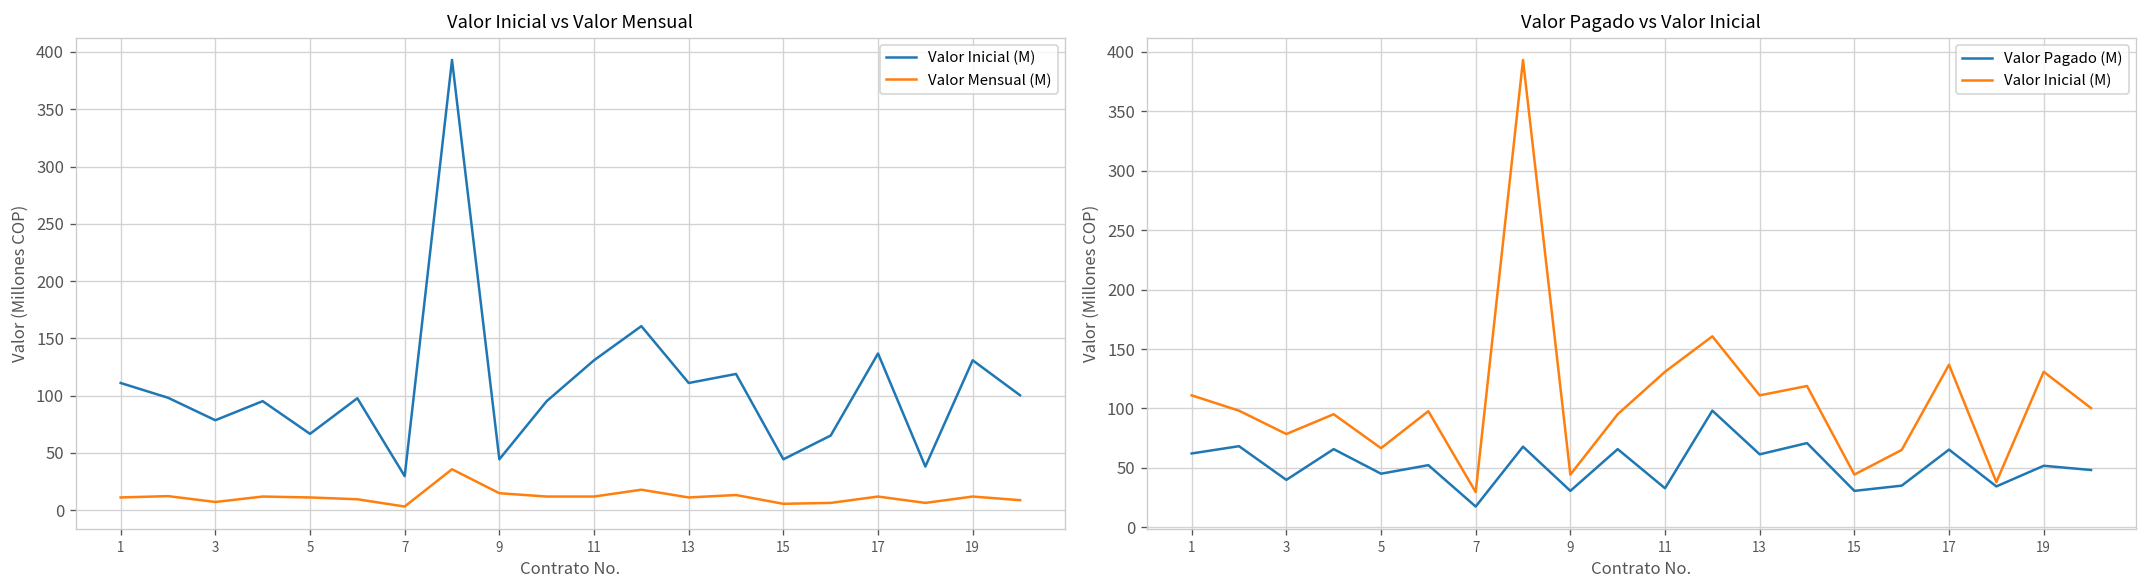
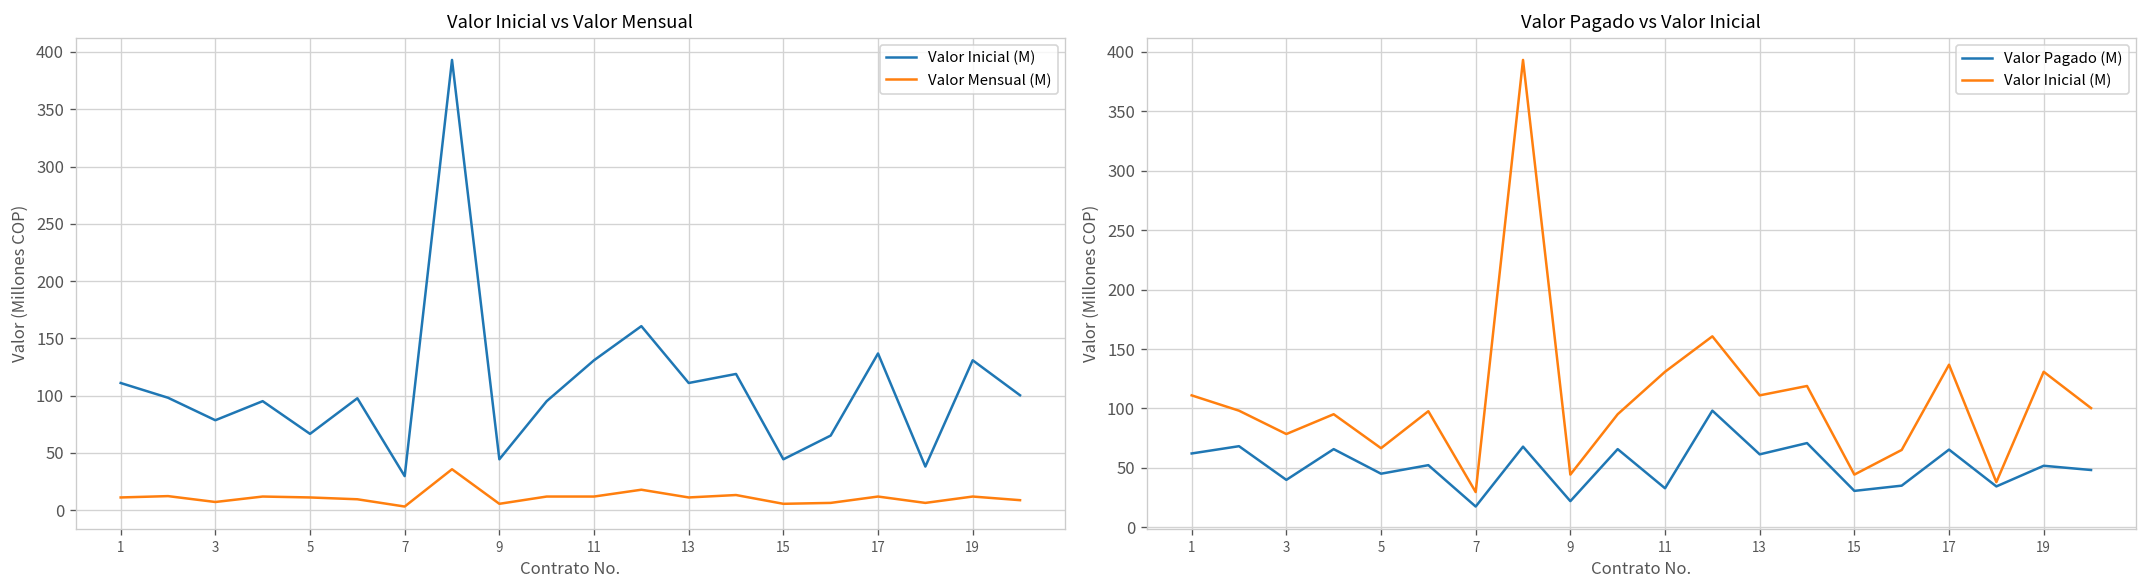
  {
    "Valor Inicial vs Valor Mensual": {
      "Valor Mensual (M)": {
        "1": 10,
        "3": 10,
        "5": 10,
        "7": 0,
-       "9": 15,
+       "9": 6,
        "11": 10,
        "13": 10,
        "15": 10,
        "17": 10,
        "19": 10
      }
    },
    "Valor Pagado vs Valor Inicial": {
      "Valor Pagado (M)": {
        "1": 60,
        "3": 40,
        "5": 50,
        "7": 20,
-       "9": 30,
+       "9": 20,
        "11": 30,
        "13": 60,
        "15": 30,
        "17": 70,
        "19": 50
      },
      "Valor Inicial (M)": {
        "1": 110,
        "3": 80,
        "5": 70,
        "7": 30,
        "9": 40,
        "11": 130,
        "13": 110,
        "15": 40,
        "17": 140,
        "19": 130
      }
    }
  }
